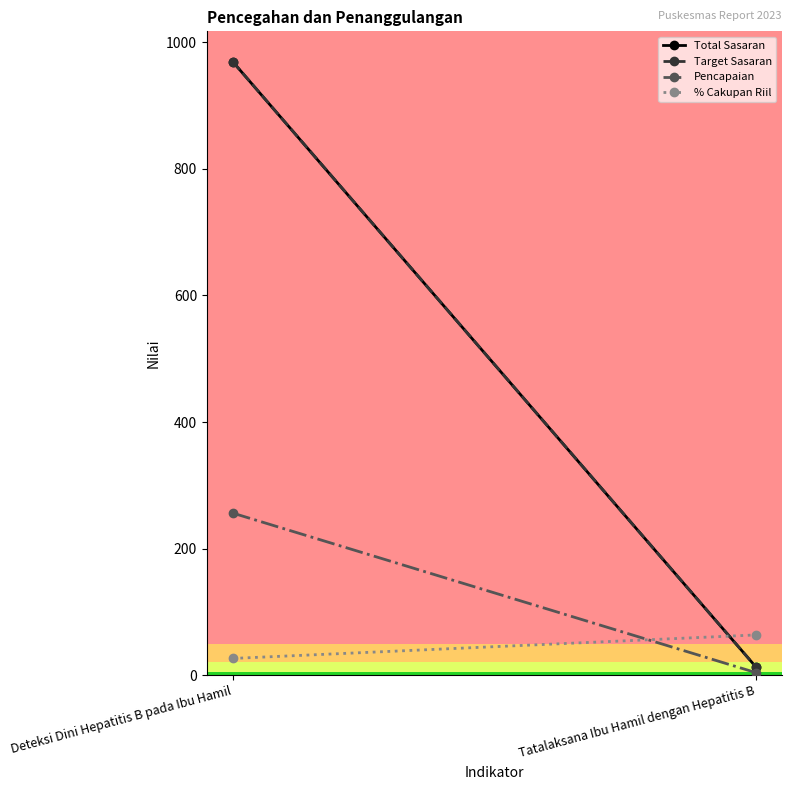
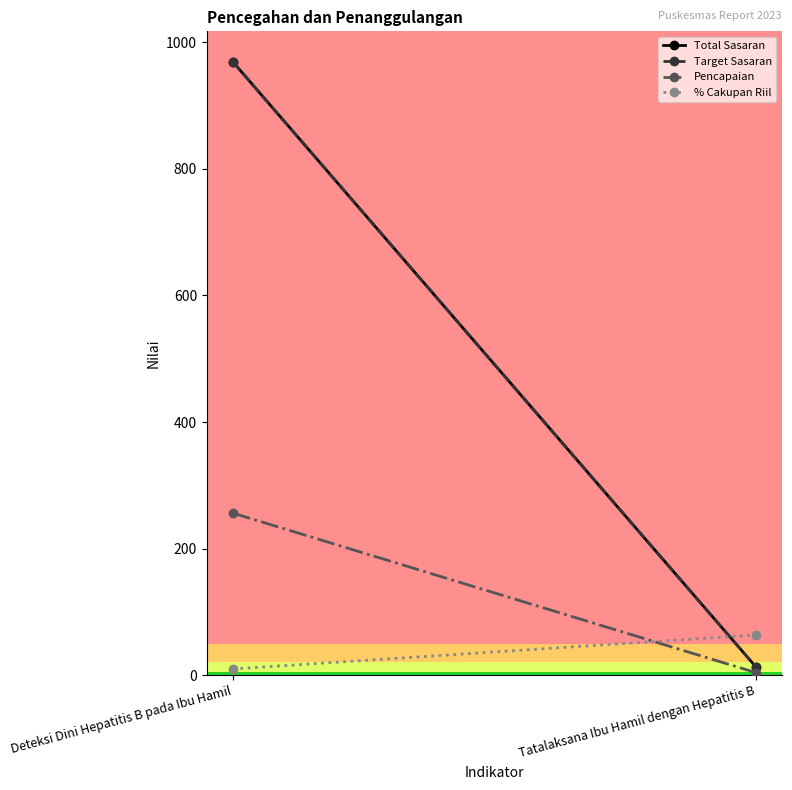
  {
    "% Cakupan Riil": {
-     "Deteksi Dini Hepatitis B pada Ibu Hamil": 30,
+     "Deteksi Dini Hepatitis B pada Ibu Hamil": 10,
      "Tatalaksana Ibu Hamil dengan Hepatitis B": 60
    }
  }
